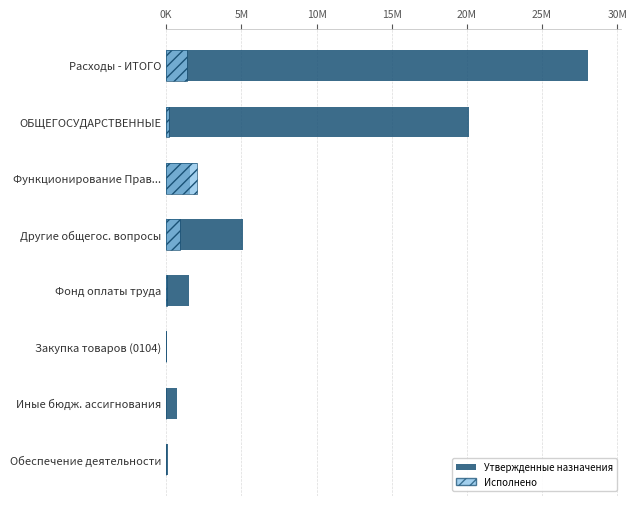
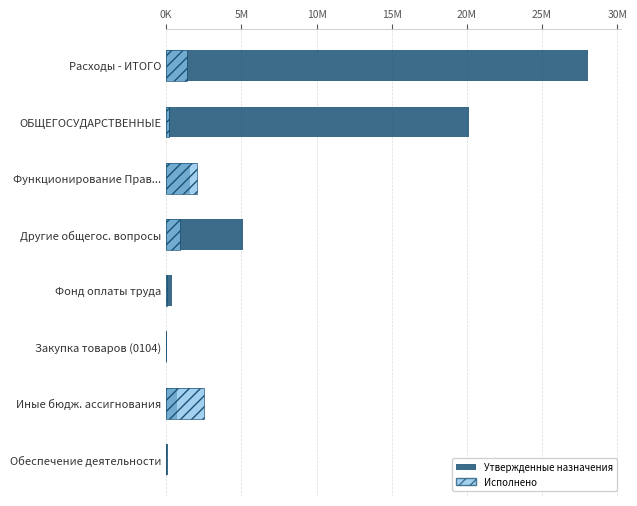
  {
    "Утвержденные назначения": {
      "Расходы - ИТОГО": 28000000,
      "ОБЩЕГОСУДАРСТВЕННЫЕ": 20100000,
      "Другие общегос. вопросы": 5100000,
-     "Фонд оплаты труда": 1500000
+     "Фонд оплаты труда": 400000
    },
    "Исполнено": {
      "Функционирование Прав...": 2000000,
-     "Иные бюдж. ассигнования": 0,
+     "Иные бюдж. ассигнования": 2500000,
      "Обеспечение деятельности": 0
    }
  }
